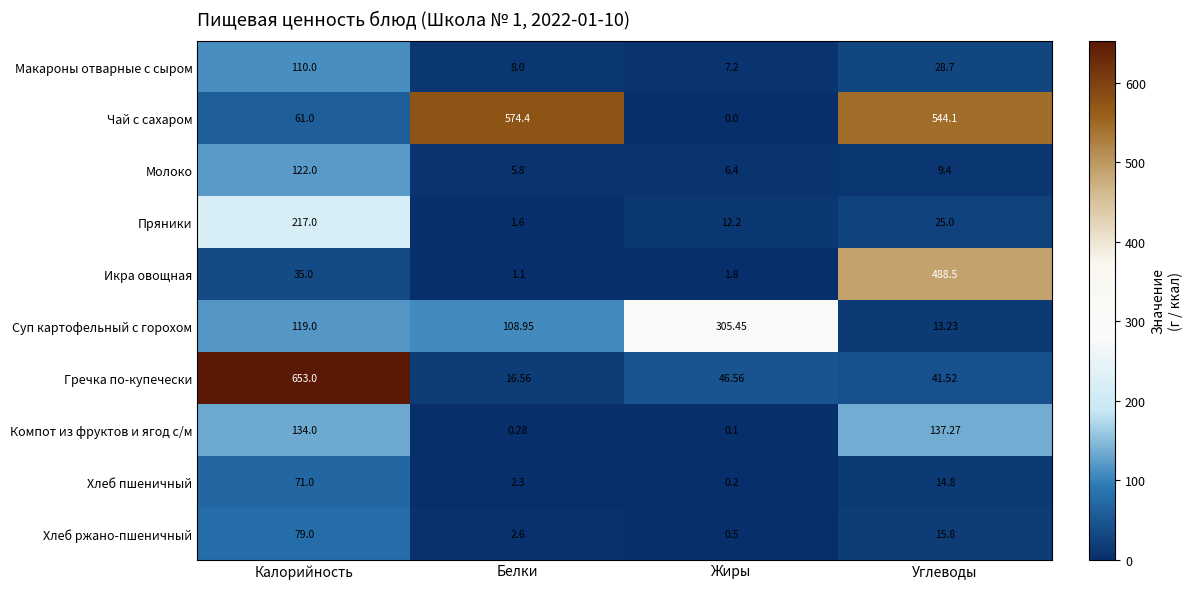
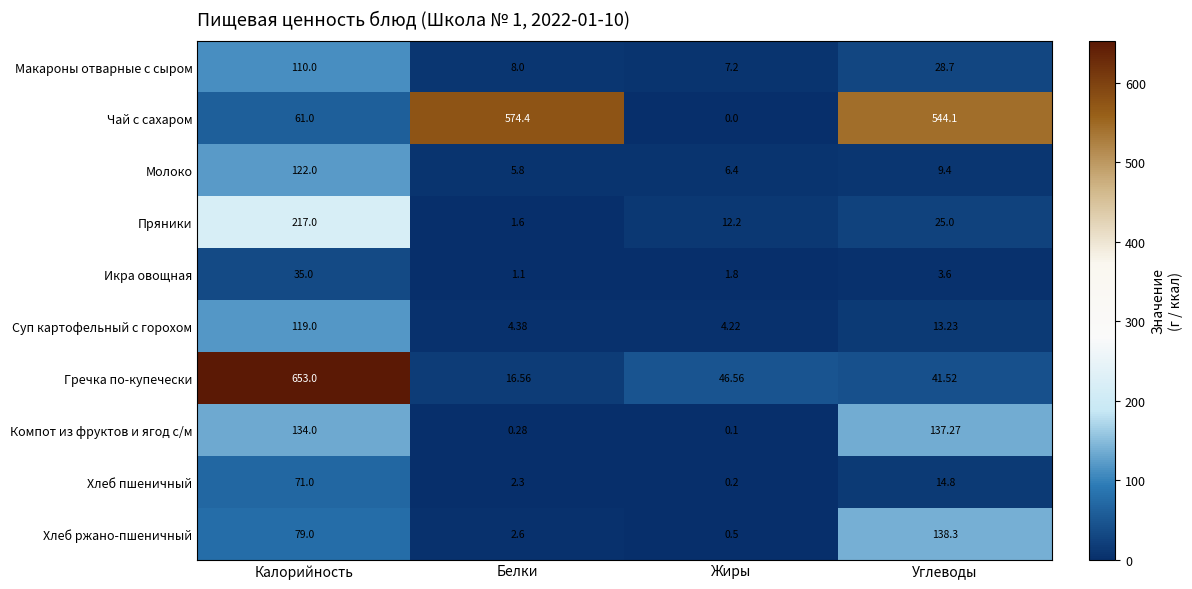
  {
    "Макароны отварные с сыром": {
      "Калорийность": 110.0,
      "Белки": 8.0,
      "Жиры": 7.2,
      "Углеводы": 28.7
    },
    "Чай с сахаром": {
      "Калорийность": 61.0,
      "Белки": 574.4,
      "Жиры": 0.0,
      "Углеводы": 544.1
    },
    "Молоко": {
      "Калорийность": 122.0,
      "Белки": 5.8,
      "Жиры": 6.4,
      "Углеводы": 9.4
    },
    "Пряники": {
      "Калорийность": 217.0,
      "Белки": 1.6,
      "Жиры": 12.2,
      "Углеводы": 25.0
    },
    "Икра овощная": {
      "Калорийность": 35.0,
      "Белки": 1.1,
      "Жиры": 1.8,
-     "Углеводы": 488.5
+     "Углеводы": 3.6
    },
    "Суп картофельный с горохом": {
      "Калорийность": 119.0,
-     "Белки": 108.95,
-     "Жиры": 305.45,
+     "Белки": 4.38,
+     "Жиры": 4.22,
      "Углеводы": 13.23
    },
    "Гречка по-купечески": {
      "Калорийность": 653.0,
      "Белки": 16.56,
      "Жиры": 46.56,
      "Углеводы": 41.52
    },
    "Компот из фруктов и ягод с/м": {
      "Калорийность": 134.0,
      "Белки": 0.28,
      "Жиры": 0.1,
      "Углеводы": 137.27
    },
    "Хлеб пшеничный": {
      "Калорийность": 71.0,
      "Белки": 2.3,
      "Жиры": 0.2,
      "Углеводы": 14.8
    },
    "Хлеб ржано-пшеничный": {
      "Калорийность": 79.0,
      "Белки": 2.6,
      "Жиры": 0.5,
-     "Углеводы": 15.8
+     "Углеводы": 138.3
    }
  }
